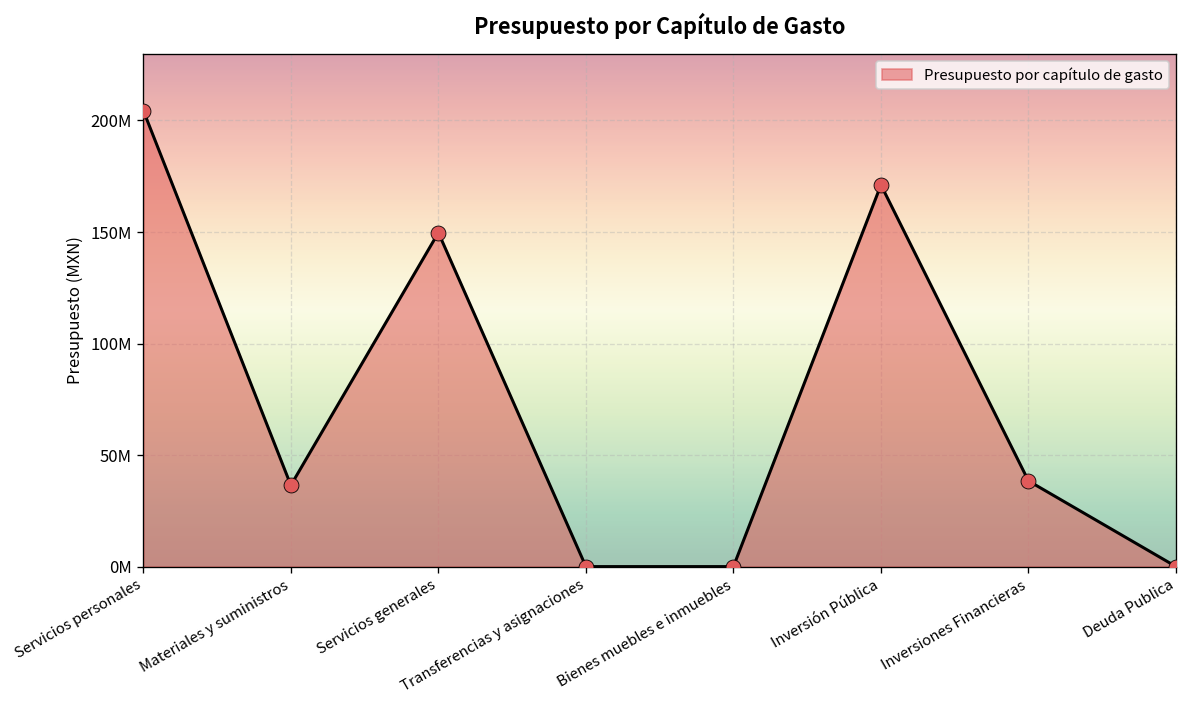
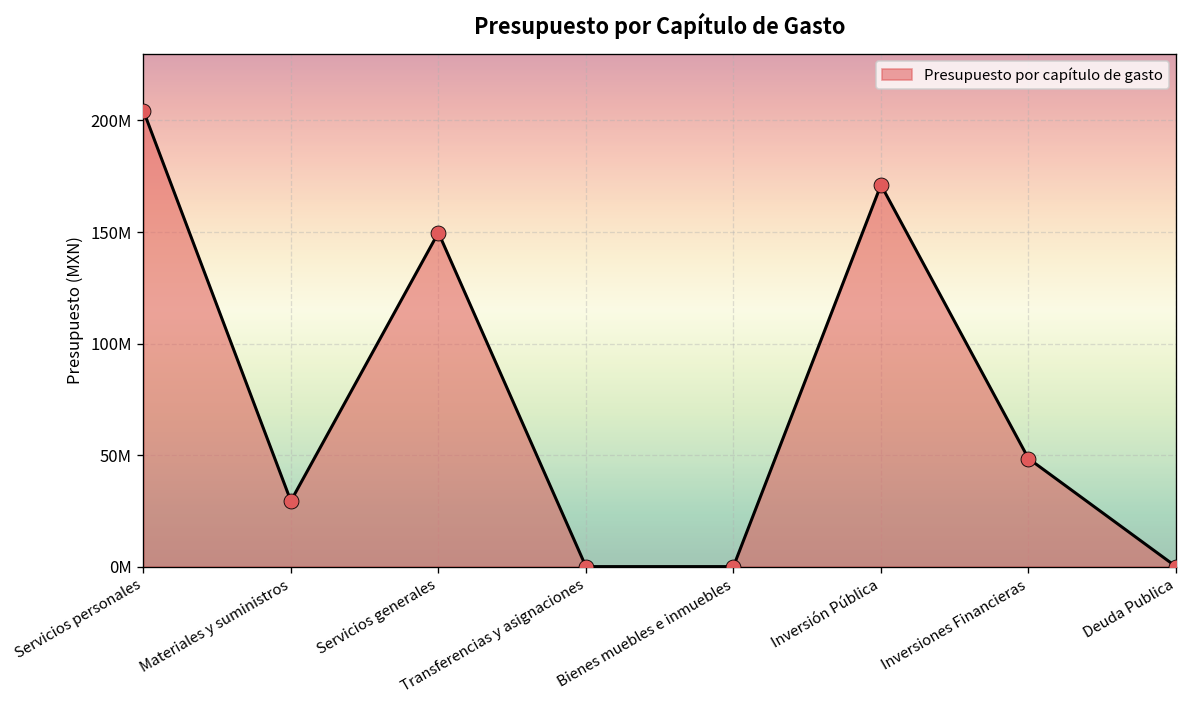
  {
    "Servicios personales": 204000000,
-   "Materiales y suministros": 36000000,
+   "Materiales y suministros": 29000000,
    "Servicios generales": 150000000,
    "Transferencias y asignaciones": 0,
    "Bienes muebles e inmuebles": 0,
    "Inversión Pública": 171000000,
-   "Inversiones Financieras": 38000000,
+   "Inversiones Financieras": 48000000,
    "Deuda Publica": 0
  }
